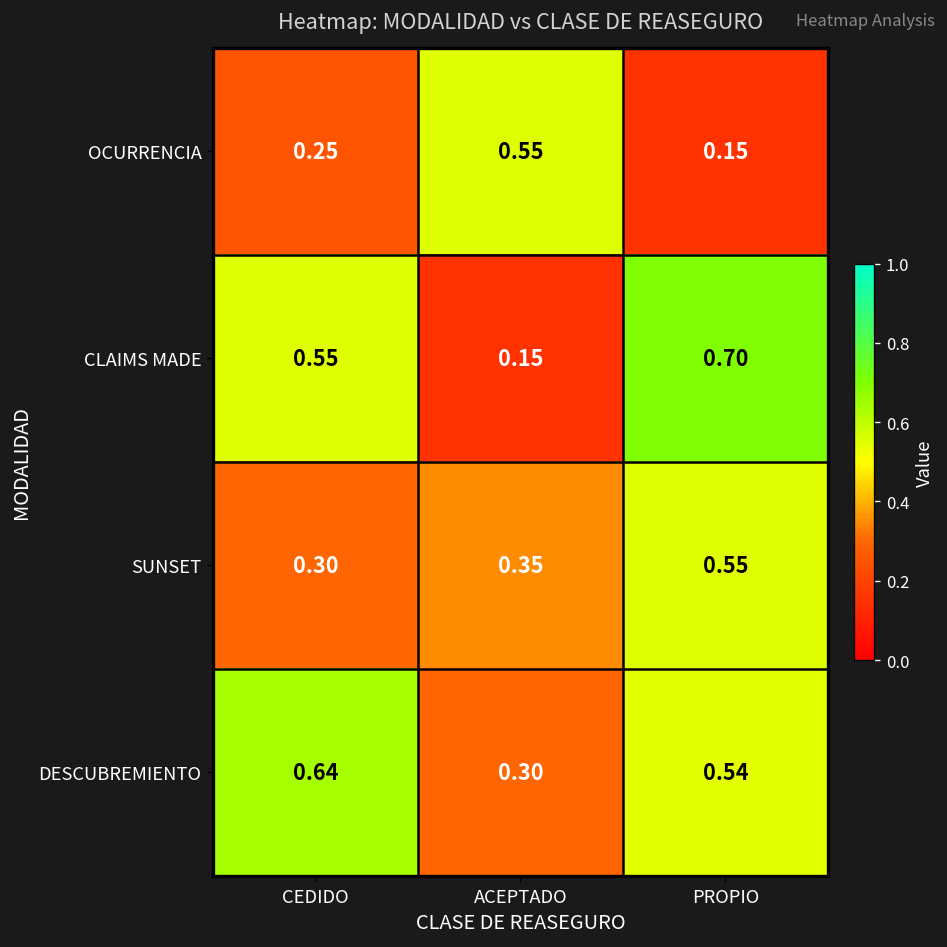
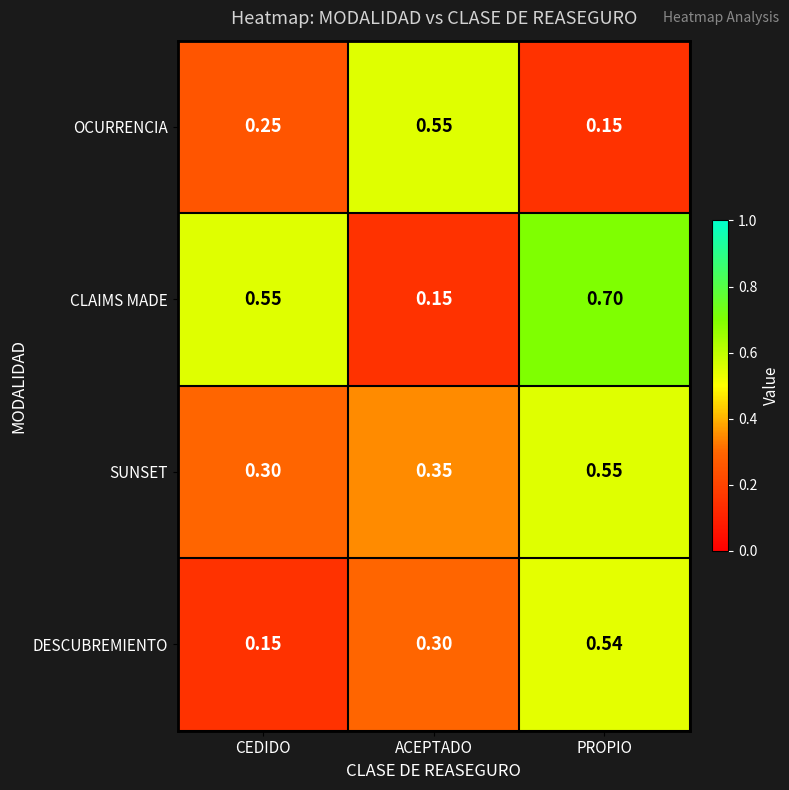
  {
    "OCURRENCIA": {
      "CEDIDO": 0.25,
      "ACEPTADO": 0.55,
      "PROPIO": 0.15
    },
    "CLAIMS MADE": {
      "CEDIDO": 0.55,
      "ACEPTADO": 0.15,
      "PROPIO": 0.70
    },
    "SUNSET": {
      "CEDIDO": 0.30,
      "ACEPTADO": 0.35,
      "PROPIO": 0.55
    },
    "DESCUBREMIENTO": {
-     "CEDIDO": 0.64,
+     "CEDIDO": 0.15,
      "ACEPTADO": 0.30,
      "PROPIO": 0.54
    }
  }
